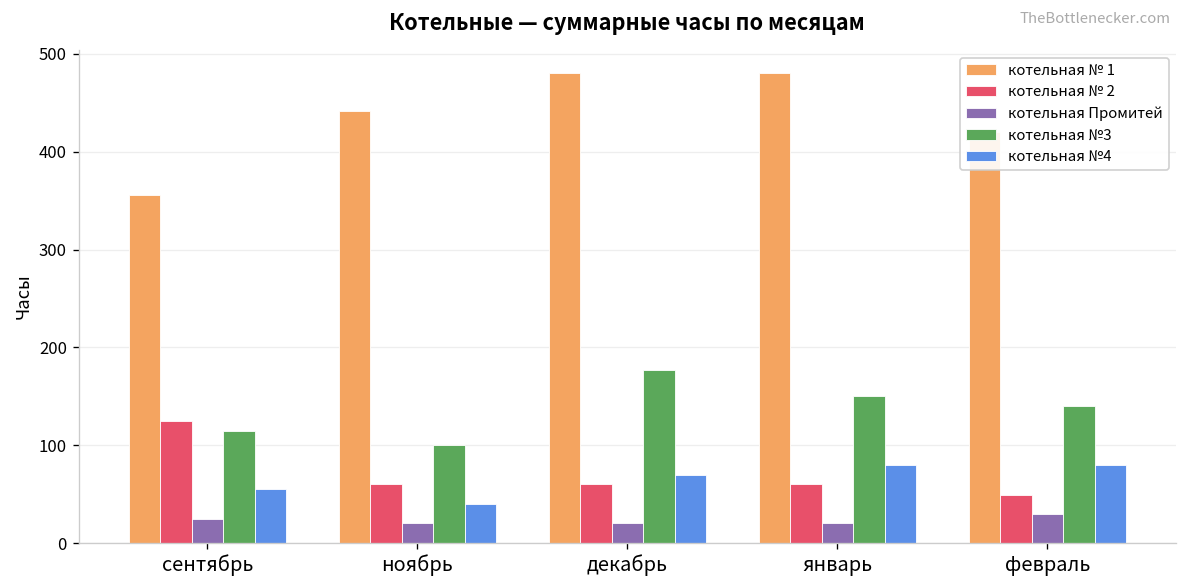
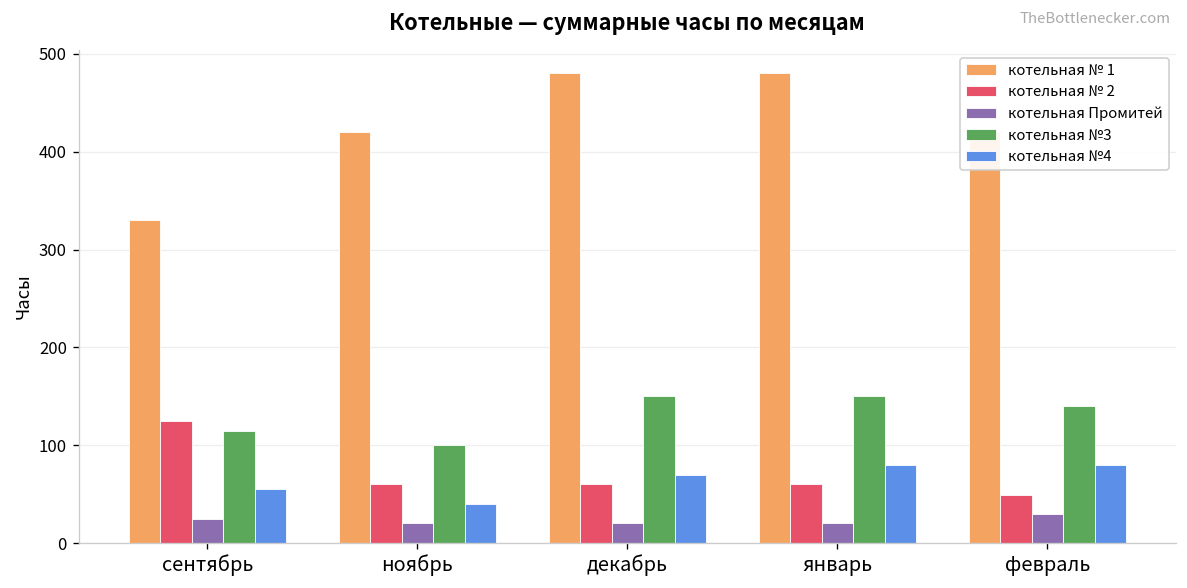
  {
    "котельная № 1": {
-     "сентябрь": 360,
-     "ноябрь": 440,
+     "сентябрь": 330,
+     "ноябрь": 420,
      "декабрь": 480,
      "январь": 480
    },
    "котельная № 2": {
      "сентябрь": 130,
      "ноябрь": 60,
      "декабрь": 60,
      "январь": 60,
      "февраль": 50
    },
    "котельная Промитей": {
      "сентябрь": 30,
      "ноябрь": 20,
      "декабрь": 20,
      "январь": 20,
      "февраль": 30
    },
    "котельная №3": {
      "сентябрь": 120,
      "ноябрь": 100,
-     "декабрь": 180,
+     "декабрь": 150,
      "январь": 150,
      "февраль": 140
    },
    "котельная №4": {
      "сентябрь": 60,
      "ноябрь": 40,
      "декабрь": 70,
      "январь": 80,
      "февраль": 80
    }
  }
